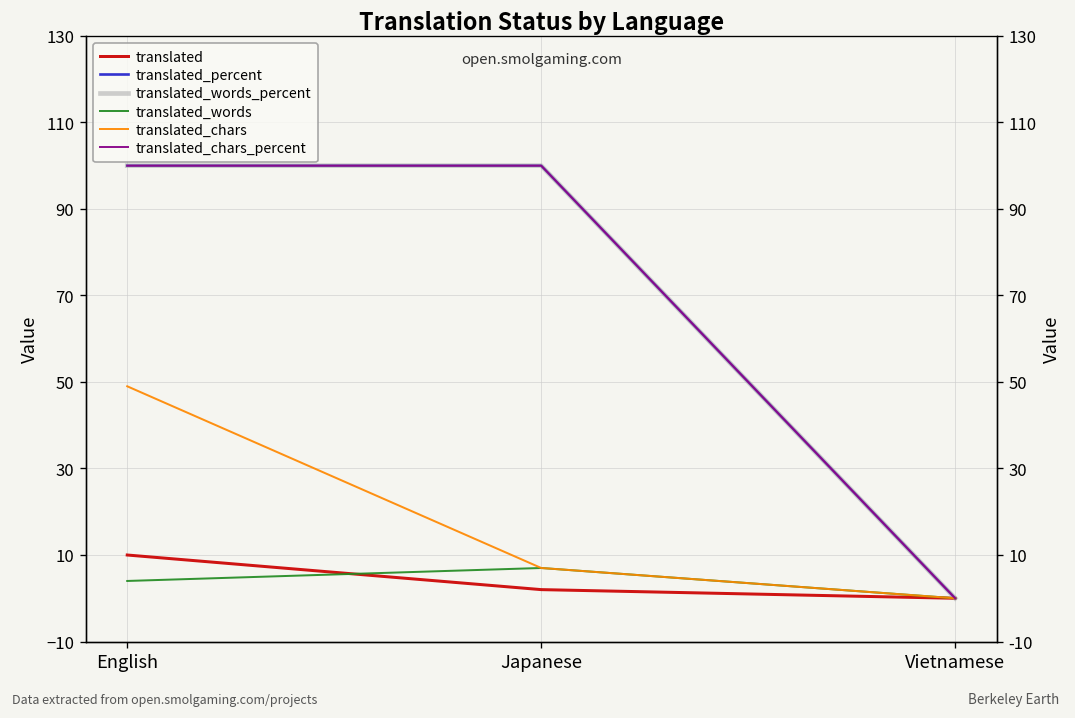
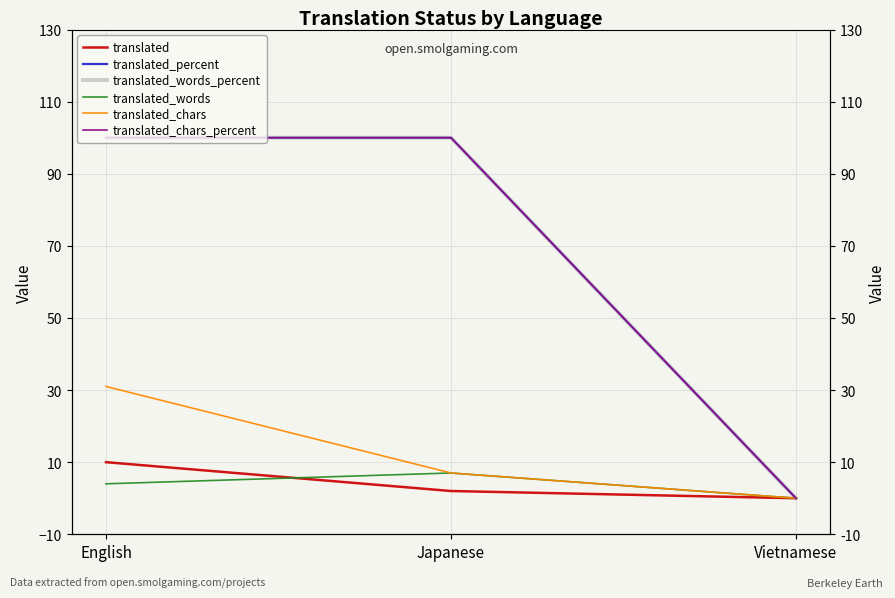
  {
    "translated": {
      "English": 10,
      "Japanese": 2
    },
    "translated_chars_percent": {
      "Japanese": 100
    },
    "translated_words": {
      "English": 4
    },
    "translated_chars": {
-     "English": 49
+     "English": 31
    }
  }
